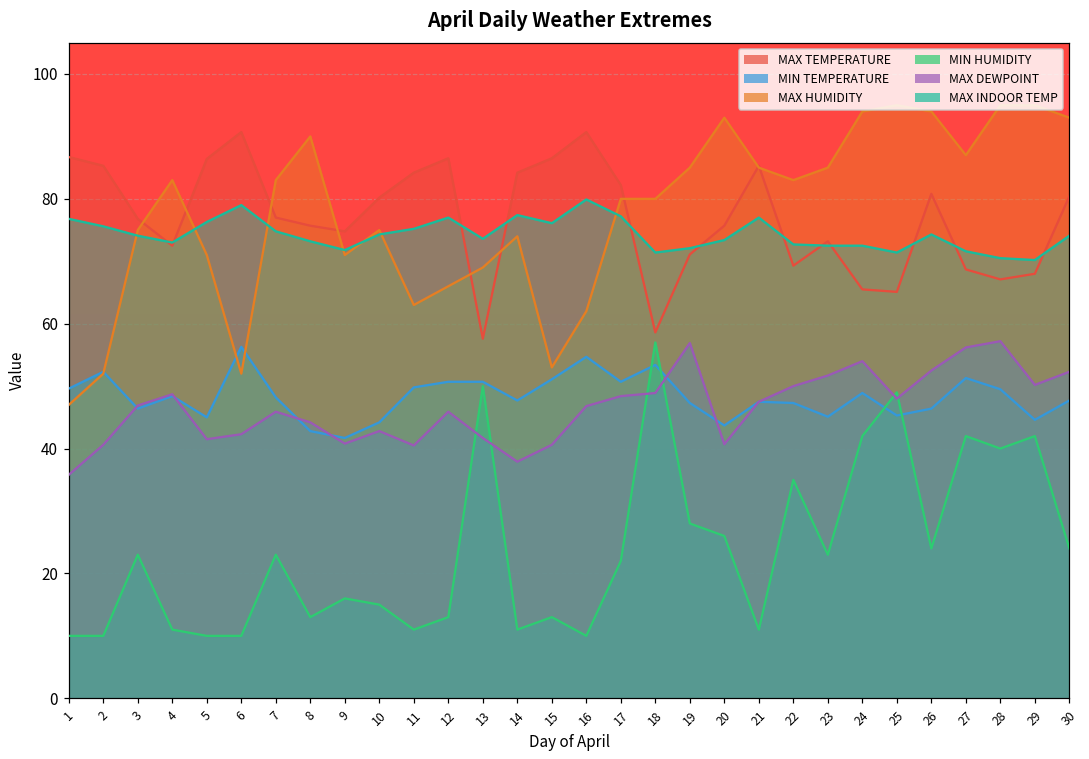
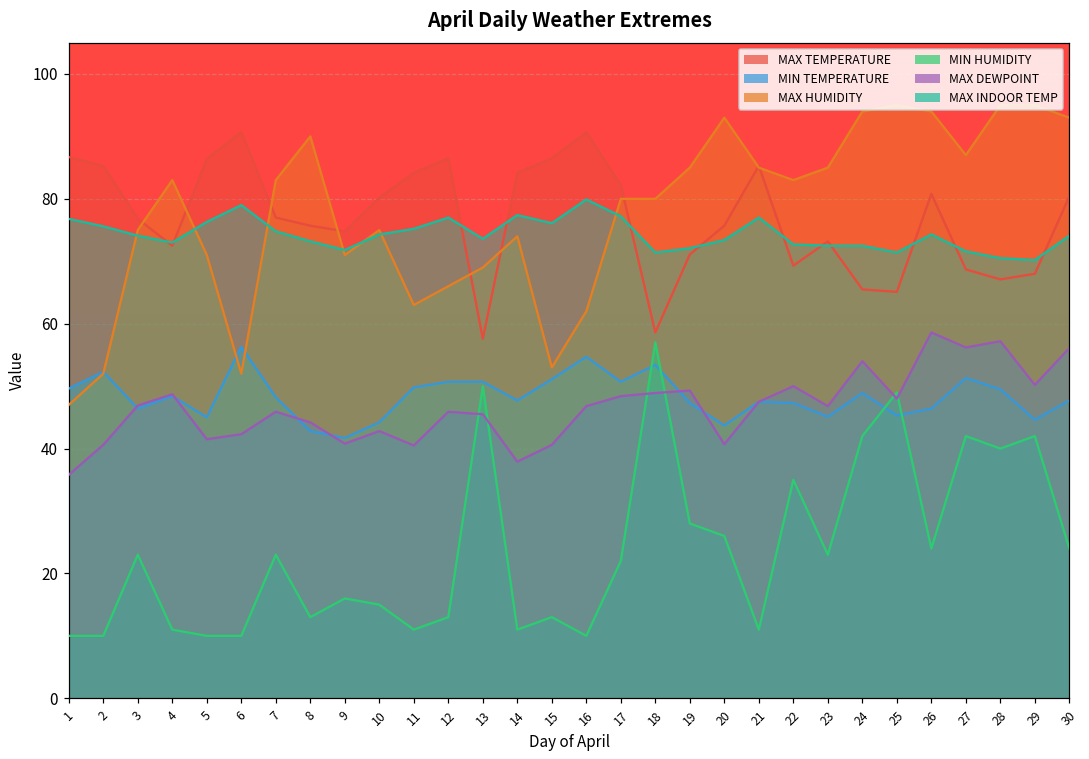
  {
    "MAX DEWPOINT": {
      "1": 36,
      "2": 41,
      "3": 47,
      "5": 42,
      "6": 42,
      "7": 46,
      "8": 44,
      "9": 41,
      "10": 43,
      "11": 41,
      "12": 46,
-     "13": 42,
+     "13": 46,
      "14": 38,
      "15": 41,
      "16": 47,
      "17": 48,
      "18": 49,
-     "19": 57,
+     "19": 49,
      "20": 41,
      "22": 50,
-     "23": 52,
+     "23": 47,
      "24": 54,
      "25": 48,
-     "26": 53,
+     "26": 59,
      "27": 56,
      "28": 57,
      "29": 50,
-     "30": 52
+     "30": 56
    }
  }
